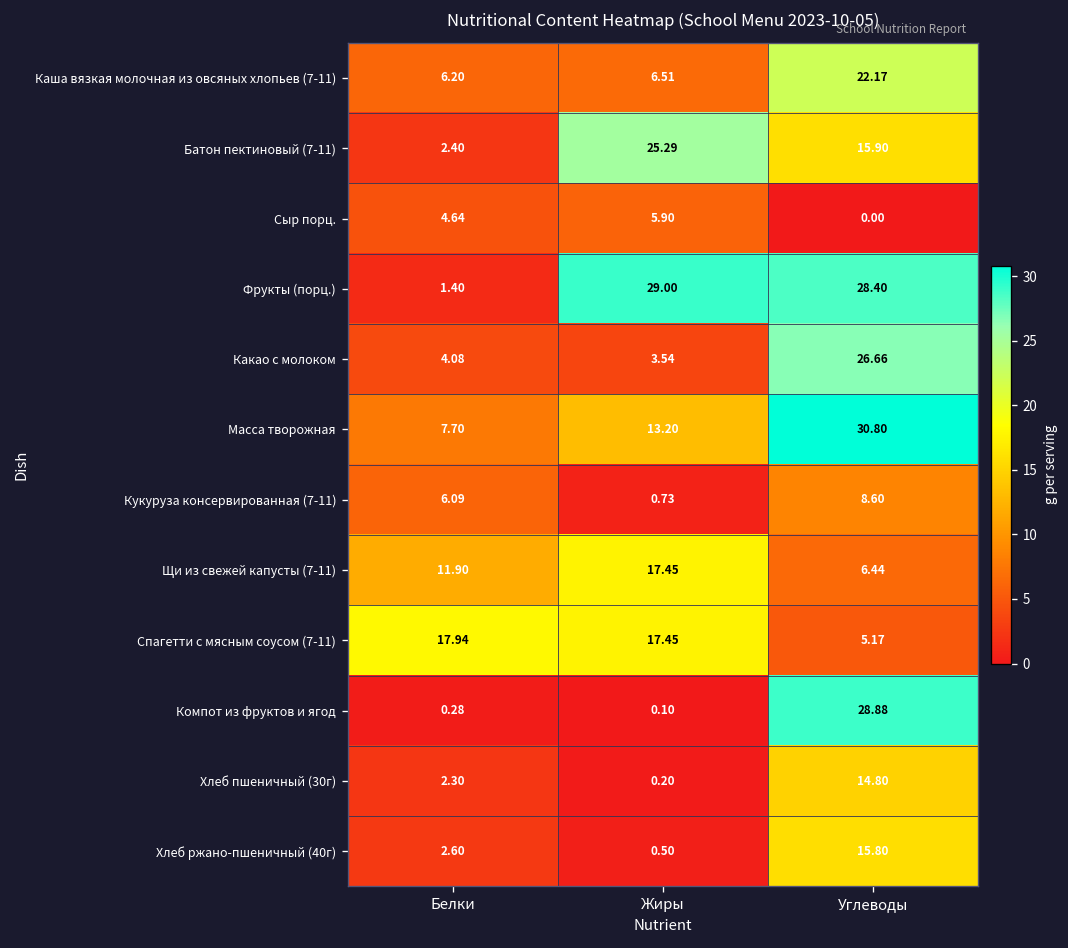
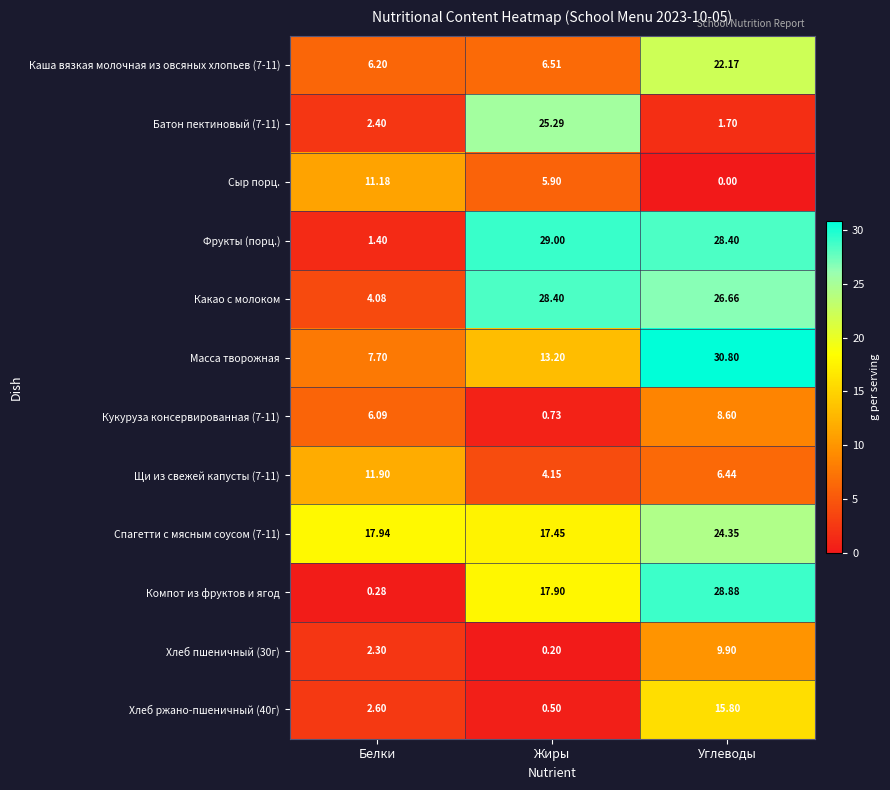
  {
    "Каша вязкая молочная из овсяных хлопьев (7-11)": {
      "Белки": 6.20,
      "Жиры": 6.51,
      "Углеводы": 22.17
    },
    "Батон пектиновый (7-11)": {
      "Белки": 2.40,
      "Жиры": 25.29,
-     "Углеводы": 15.90
+     "Углеводы": 1.70
    },
    "Сыр порц.": {
-     "Белки": 4.64,
+     "Белки": 11.18,
      "Жиры": 5.90,
      "Углеводы": 0.00
    },
    "Фрукты (порц.)": {
      "Белки": 1.40,
      "Жиры": 29.00,
      "Углеводы": 28.40
    },
    "Какао с молоком": {
      "Белки": 4.08,
-     "Жиры": 3.54,
+     "Жиры": 28.40,
      "Углеводы": 26.66
    },
    "Масса творожная": {
      "Белки": 7.70,
      "Жиры": 13.20,
      "Углеводы": 30.80
    },
    "Кукуруза консервированная (7-11)": {
      "Белки": 6.09,
      "Жиры": 0.73,
      "Углеводы": 8.60
    },
    "Щи из свежей капусты (7-11)": {
      "Белки": 11.90,
-     "Жиры": 17.45,
+     "Жиры": 4.15,
      "Углеводы": 6.44
    },
    "Спагетти с мясным соусом (7-11)": {
      "Белки": 17.94,
      "Жиры": 17.45,
-     "Углеводы": 5.17
+     "Углеводы": 24.35
    },
    "Компот из фруктов и ягод": {
      "Белки": 0.28,
-     "Жиры": 0.10,
+     "Жиры": 17.90,
      "Углеводы": 28.88
    },
    "Хлеб пшеничный (30г)": {
      "Белки": 2.30,
      "Жиры": 0.20,
-     "Углеводы": 14.80
+     "Углеводы": 9.90
    },
    "Хлеб ржано-пшеничный (40г)": {
      "Белки": 2.60,
      "Жиры": 0.50,
      "Углеводы": 15.80
    }
  }
